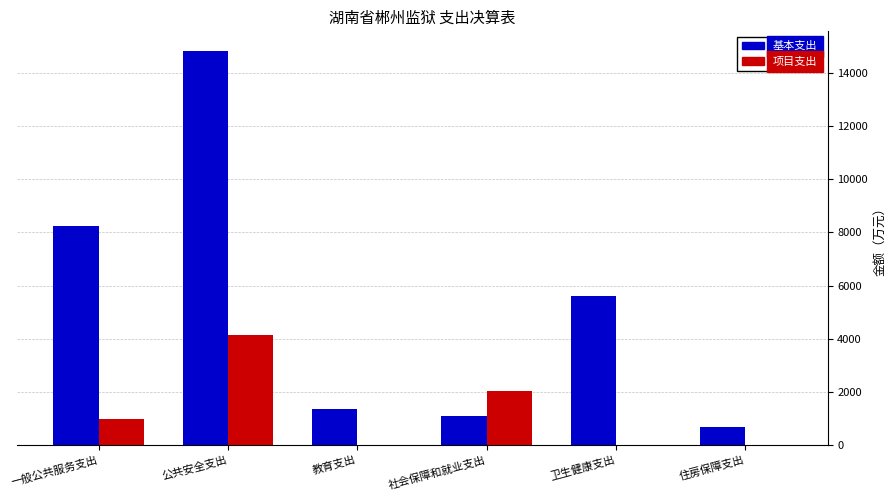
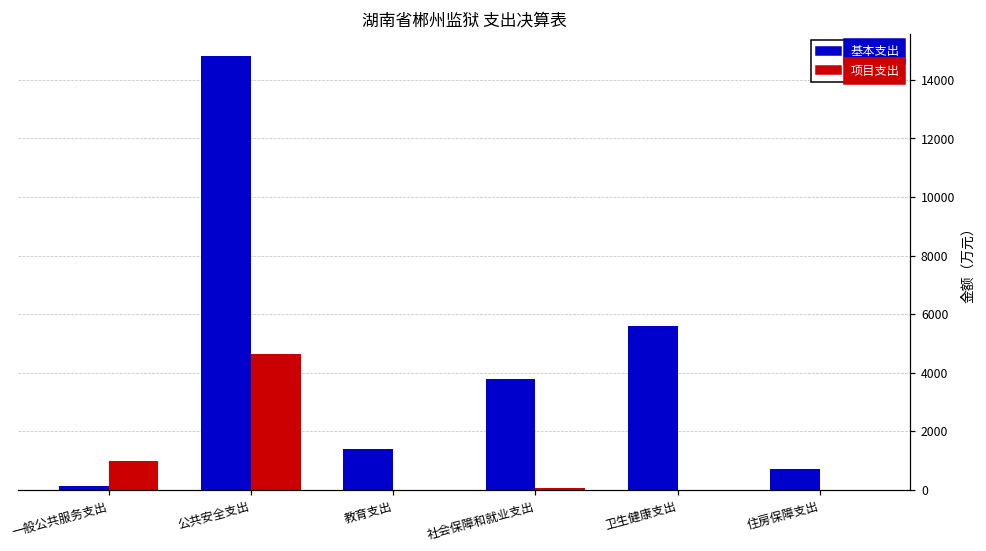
  {
    "基本支出": {
-     "一般公共服务支出": 8200,
+     "一般公共服务支出": 100,
      "公共安全支出": 14800,
      "教育支出": 1400,
-     "社会保障和就业支出": 1100,
+     "社会保障和就业支出": 3800,
      "卫生健康支出": 5600,
      "住房保障支出": 700
    },
    "项目支出": {
      "一般公共服务支出": 1000,
-     "公共安全支出": 4100,
+     "公共安全支出": 4600,
      "教育支出": 0,
-     "社会保障和就业支出": 2000,
+     "社会保障和就业支出": 100,
      "卫生健康支出": 0,
      "住房保障支出": 0
    }
  }
